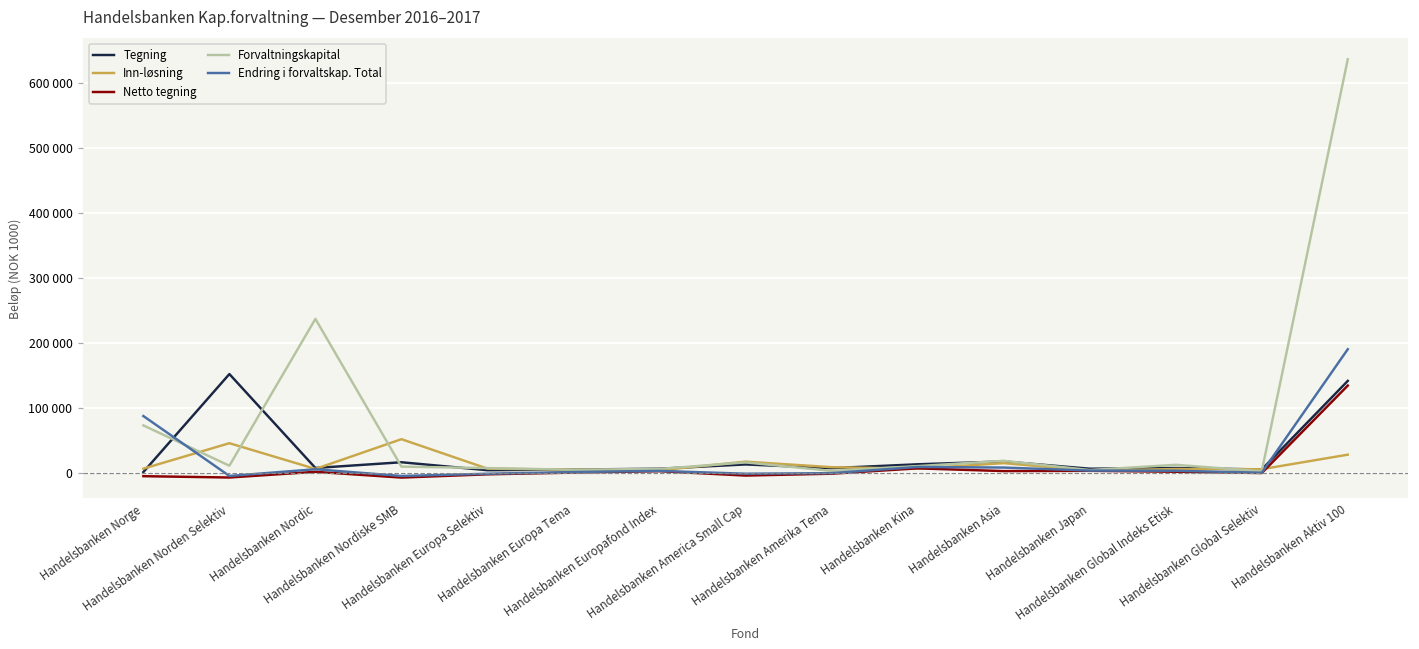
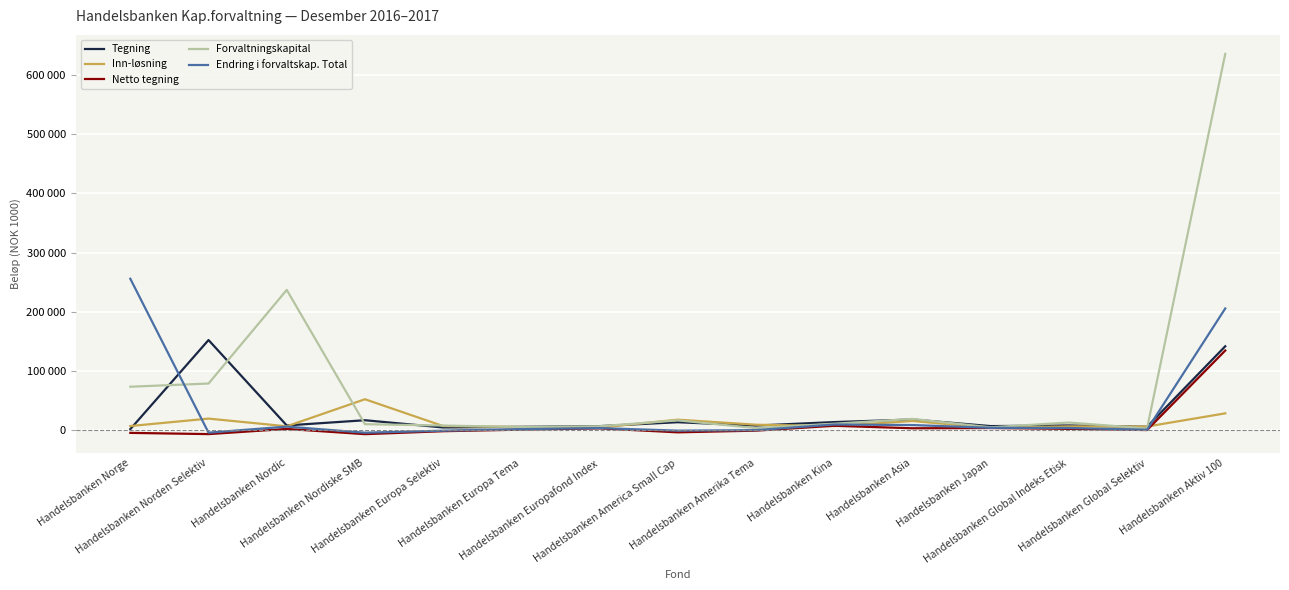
  {
    "Tegning": {
      "Handelsbanken Norge": 0,
      "Handelsbanken Norden Selektiv": 150000,
      "Handelsbanken Nordiske SMB": 20000,
      "Handelsbanken Aktiv 100": 140000
    },
    "Inn-løsning": {
      "Handelsbanken Norge": 10000,
-     "Handelsbanken Norden Selektiv": 50000,
+     "Handelsbanken Norden Selektiv": 20000,
      "Handelsbanken Nordiske SMB": 50000,
      "Handelsbanken Aktiv 100": 30000
    },
    "Netto tegning": {
      "Handelsbanken Norge": -10000,
      "Handelsbanken Asia": 0,
      "Handelsbanken Aktiv 100": 130000
    },
    "Forvaltningskapital": {
      "Handelsbanken Norge": 70000,
-     "Handelsbanken Norden Selektiv": 10000,
+     "Handelsbanken Norden Selektiv": 80000,
      "Handelsbanken Nordic": 240000,
      "Handelsbanken Nordiske SMB": 10000,
      "Handelsbanken Global Indeks Etisk": 10000,
      "Handelsbanken Aktiv 100": 640000
    },
    "Endring i forvaltskap. Total": {
-     "Handelsbanken Norge": 90000,
+     "Handelsbanken Norge": 260000,
      "Handelsbanken Asia": 10000,
-     "Handelsbanken Aktiv 100": 190000
+     "Handelsbanken Aktiv 100": 210000
    }
  }
